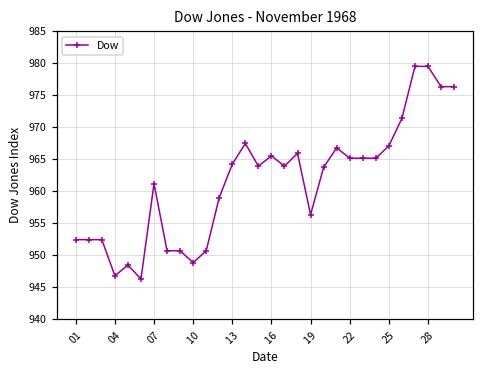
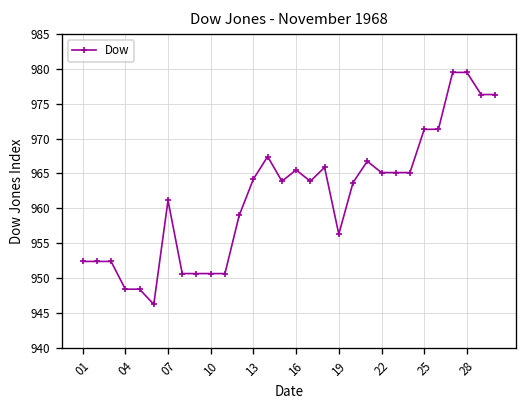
  {
    "01": 952,
-   "04": 947,
+   "04": 948,
    "07": 961,
-   "10": 949,
+   "10": 951,
    "13": 964,
    "16": 966,
    "19": 956,
    "22": 965,
-   "25": 967,
+   "25": 971,
    "28": 979
  }
